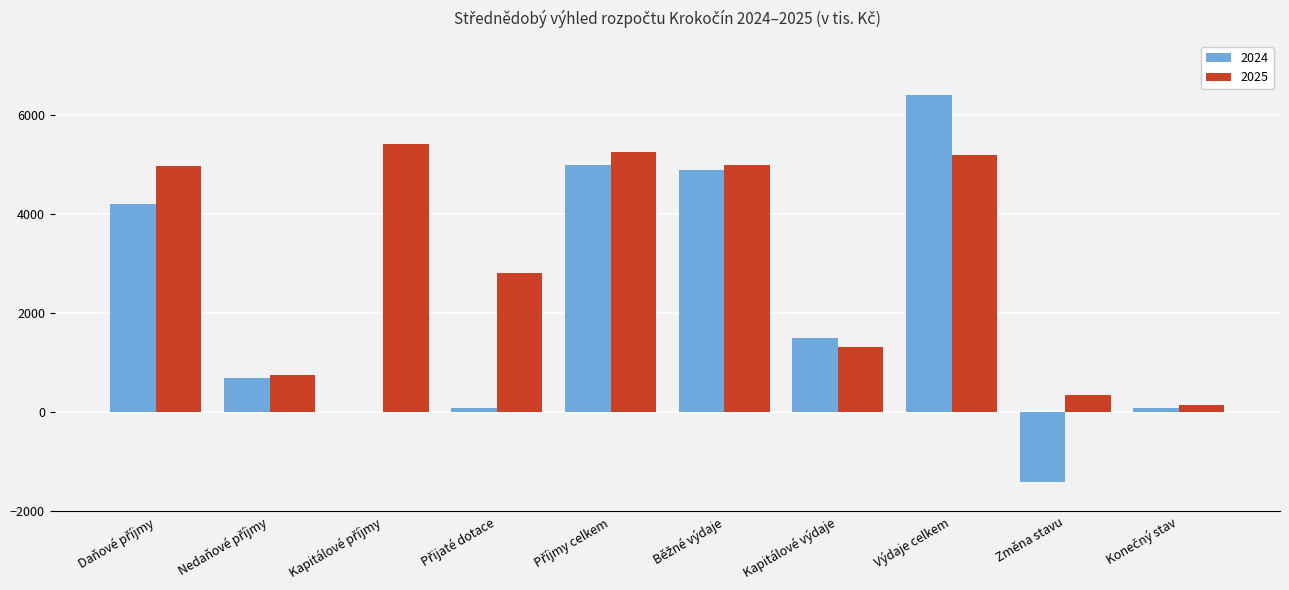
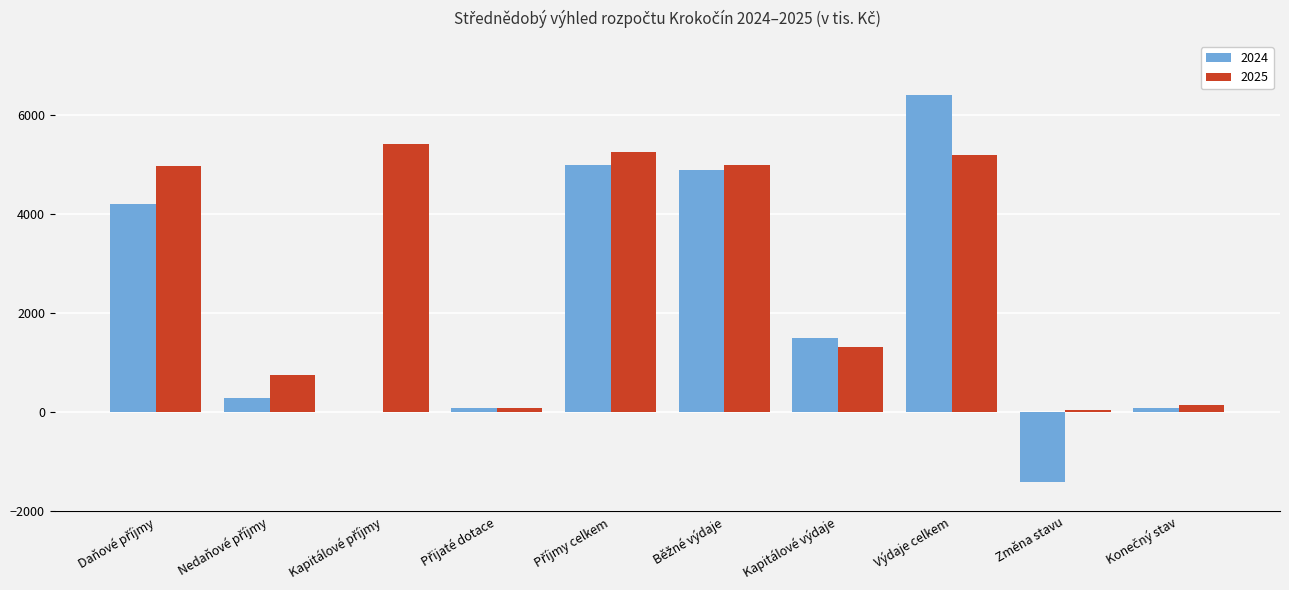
  {
    "2024": {
      "Daňové příjmy": 4200,
-     "Nedaňové příjmy": 700,
+     "Nedaňové příjmy": 300,
      "Přijaté dotace": 100,
      "Příjmy celkem": 5000,
      "Běžné výdaje": 4900,
      "Kapitálové výdaje": 1500,
      "Výdaje celkem": 6400,
      "Změna stavu": -1400,
      "Konečný stav": 100
    },
    "2025": {
      "Daňové příjmy": 5000,
      "Nedaňové příjmy": 800,
      "Kapitálové příjmy": 5400,
-     "Přijaté dotace": 2800,
+     "Přijaté dotace": 100,
      "Příjmy celkem": 5300,
      "Běžné výdaje": 5000,
      "Kapitálové výdaje": 1300,
      "Výdaje celkem": 5200,
-     "Změna stavu": 300,
+     "Změna stavu": 100,
      "Konečný stav": 100
    }
  }
